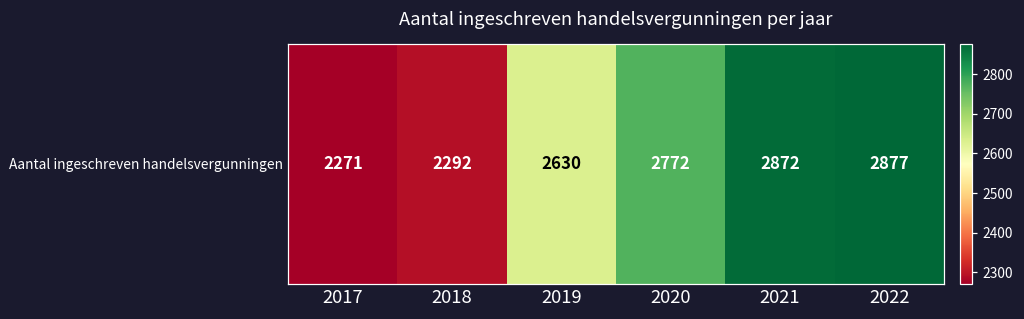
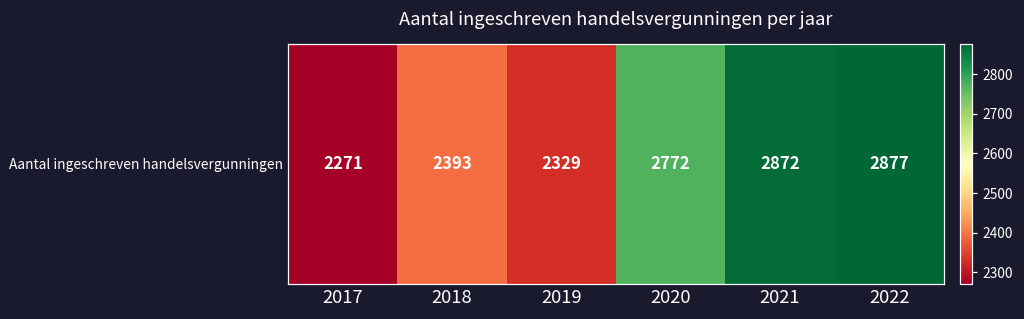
  {
    "Aantal ingeschreven handelsvergunningen": {
      "2017": 2271,
-     "2018": 2292,
-     "2019": 2630,
+     "2018": 2393,
+     "2019": 2329,
      "2020": 2772,
      "2021": 2872,
      "2022": 2877
    }
  }
